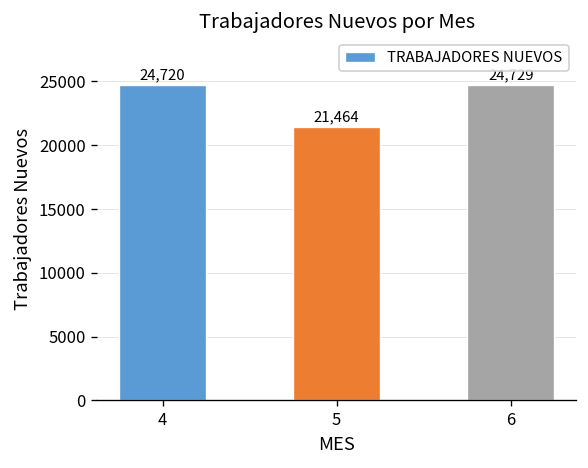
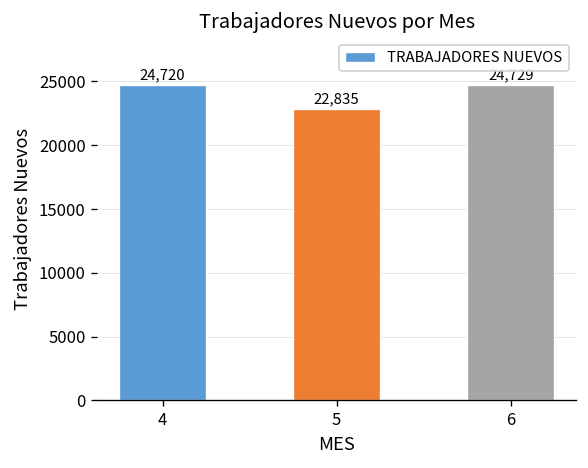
  {
    "4": "24,720",
-   "5": "21,464"
+   "5": "22,835"
  }
